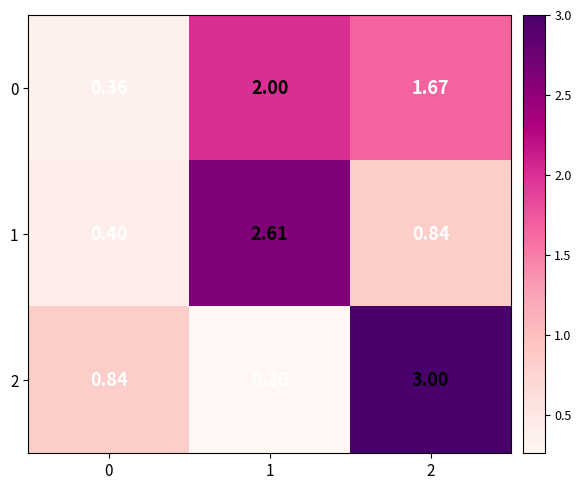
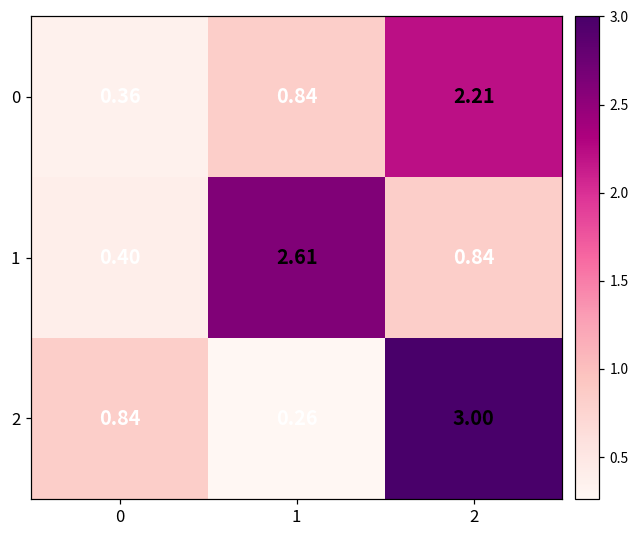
  {
    "0": {
-     "1": 2.00,
-     "2": 1.67
+     "1": 0.84,
+     "2": 2.21
    },
    "1": {
      "1": 2.61,
      "2": 0.84
    },
    "2": {
      "0": 0.84,
      "2": 3.00
    }
  }
